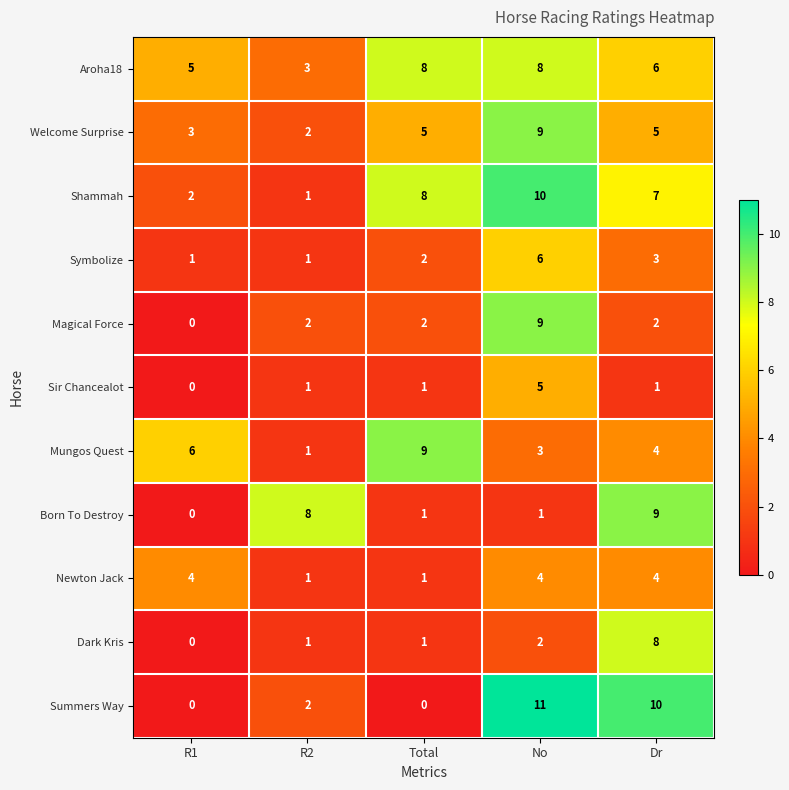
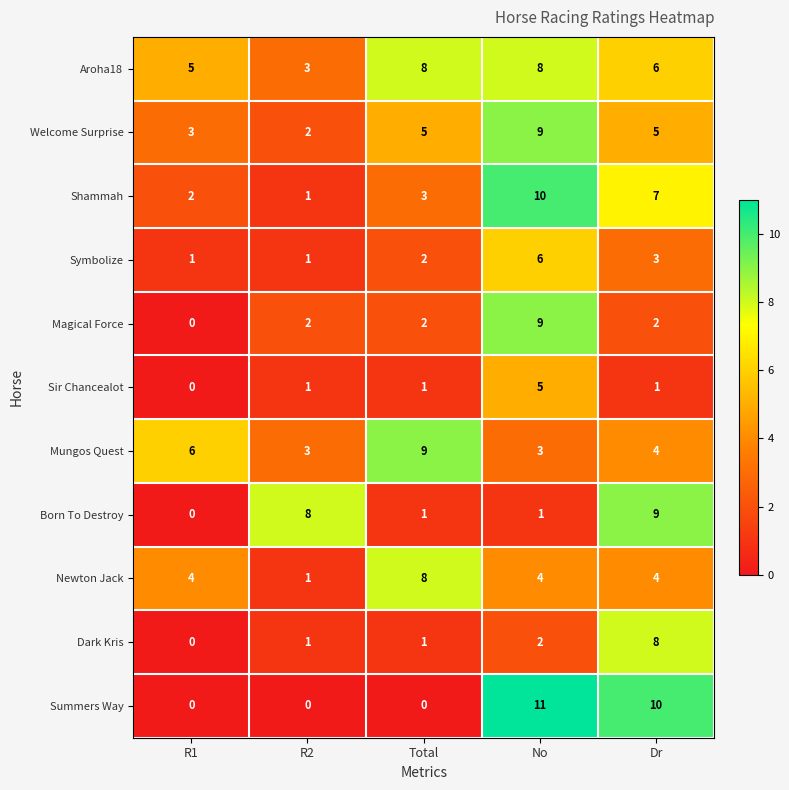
  {
    "Aroha18": {
      "R1": 5,
      "R2": 3,
      "Total": 8,
      "No": 8,
      "Dr": 6
    },
    "Welcome Surprise": {
      "R1": 3,
      "R2": 2,
      "Total": 5,
      "No": 9,
      "Dr": 5
    },
    "Shammah": {
      "R1": 2,
      "R2": 1,
-     "Total": 8,
+     "Total": 3,
      "No": 10,
      "Dr": 7
    },
    "Symbolize": {
      "R1": 1,
      "R2": 1,
      "Total": 2,
      "No": 6,
      "Dr": 3
    },
    "Magical Force": {
      "R1": 0,
      "R2": 2,
      "Total": 2,
      "No": 9,
      "Dr": 2
    },
    "Sir Chancealot": {
      "R1": 0,
      "R2": 1,
      "Total": 1,
      "No": 5,
      "Dr": 1
    },
    "Mungos Quest": {
      "R1": 6,
-     "R2": 1,
+     "R2": 3,
      "Total": 9,
      "No": 3,
      "Dr": 4
    },
    "Born To Destroy": {
      "R1": 0,
      "R2": 8,
      "Total": 1,
      "No": 1,
      "Dr": 9
    },
    "Newton Jack": {
      "R1": 4,
      "R2": 1,
-     "Total": 1,
+     "Total": 8,
      "No": 4,
      "Dr": 4
    },
    "Dark Kris": {
      "R1": 0,
      "R2": 1,
      "Total": 1,
      "No": 2,
      "Dr": 8
    },
    "Summers Way": {
      "R1": 0,
-     "R2": 2,
+     "R2": 0,
      "Total": 0,
      "No": 11,
      "Dr": 10
    }
  }
